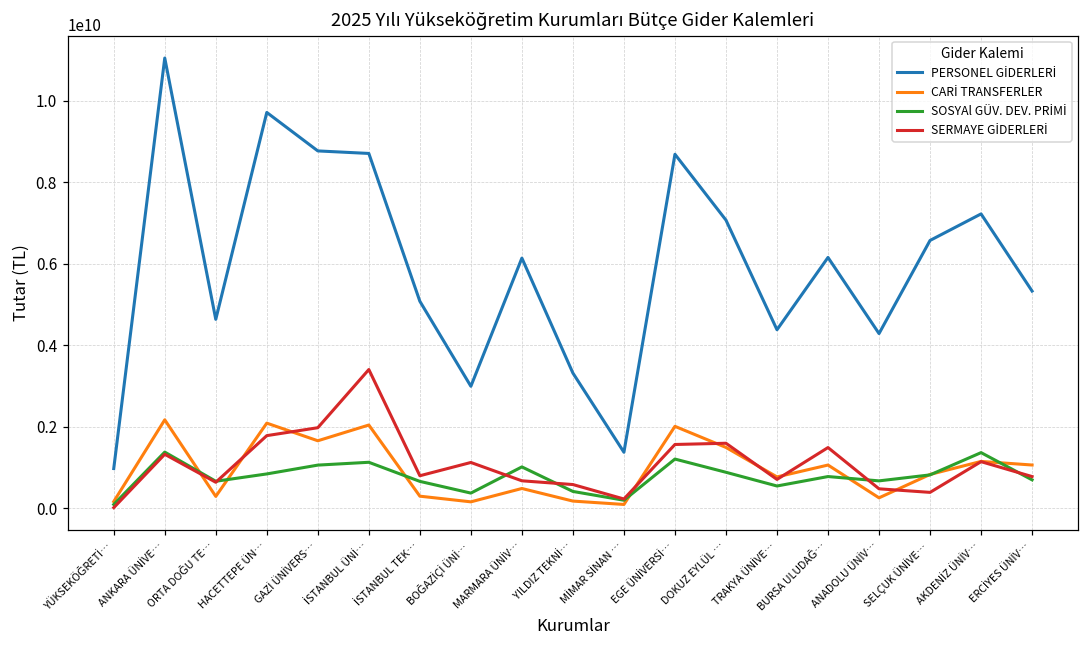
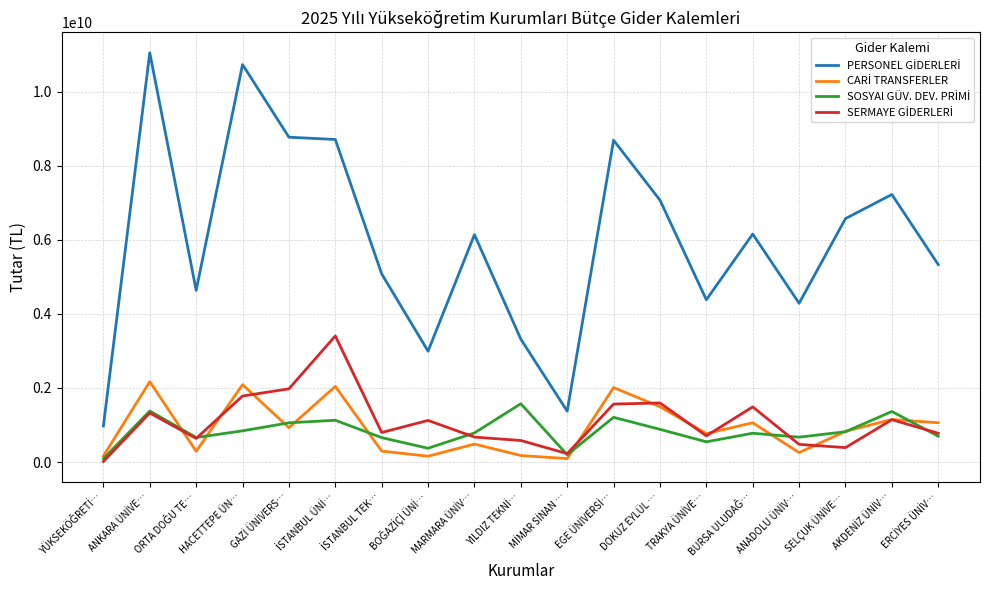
  {
    "PERSONEL GİDERLERİ": {
      "YÜKSEKÖĞRETİ…": 1000000000,
      "ANKARA ÜNİVE…": 11100000000,
      "ORTA DOĞU TE…": 4600000000,
-     "HACETTEPE ÜN…": 9700000000,
+     "HACETTEPE ÜN…": 10700000000,
      "GAZİ ÜNİVERS…": 8800000000,
      "İSTANBUL ÜNİ…": 8700000000,
      "İSTANBUL TEK…": 5100000000,
      "BOĞAZİÇİ ÜNİ…": 3000000000,
      "MARMARA ÜNİV…": 6100000000,
      "YILDIZ TEKNİ…": 3300000000,
      "MİMAR SİNAN …": 1400000000,
      "EGE ÜNİVERSİ…": 8700000000,
      "DOKUZ EYLÜL …": 7100000000,
      "TRAKYA ÜNİVE…": 4400000000,
      "BURSA ULUDAĞ…": 6200000000,
      "ANADOLU ÜNİV…": 4300000000,
      "SELÇUK ÜNİVE…": 6600000000,
      "AKDENİZ ÜNİV…": 7200000000,
      "ERCİYES ÜNİV…": 5300000000
    },
    "CARİ TRANSFERLER": {
      "YÜKSEKÖĞRETİ…": 200000000,
      "ANKARA ÜNİVE…": 2200000000,
      "ORTA DOĞU TE…": 300000000,
      "HACETTEPE ÜN…": 2100000000,
-     "GAZİ ÜNİVERS…": 1700000000,
+     "GAZİ ÜNİVERS…": 900000000,
      "İSTANBUL ÜNİ…": 2000000000,
      "İSTANBUL TEK…": 300000000,
      "BOĞAZİÇİ ÜNİ…": 200000000,
      "MARMARA ÜNİV…": 500000000,
      "YILDIZ TEKNİ…": 200000000,
      "MİMAR SİNAN …": 100000000,
      "EGE ÜNİVERSİ…": 2000000000,
      "DOKUZ EYLÜL …": 1500000000,
      "BURSA ULUDAĞ…": 1100000000,
      "ANADOLU ÜNİV…": 300000000,
      "ERCİYES ÜNİV…": 1100000000
    },
    "SOSYAl GÜV. DEV. PRİMİ": {
      "YÜKSEKÖĞRETİ…": 100000000,
      "HACETTEPE ÜN…": 800000000,
      "GAZİ ÜNİVERS…": 1100000000,
      "İSTANBUL ÜNİ…": 1100000000,
      "İSTANBUL TEK…": 700000000,
      "BOĞAZİÇİ ÜNİ…": 400000000,
-     "MARMARA ÜNİV…": 1000000000,
-     "YILDIZ TEKNİ…": 400000000,
+     "MARMARA ÜNİV…": 800000000,
+     "YILDIZ TEKNİ…": 1600000000,
      "EGE ÜNİVERSİ…": 1200000000,
      "DOKUZ EYLÜL …": 900000000,
      "TRAKYA ÜNİVE…": 500000000,
      "BURSA ULUDAĞ…": 800000000,
      "ANADOLU ÜNİV…": 700000000,
      "AKDENİZ ÜNİV…": 1400000000,
      "ERCİYES ÜNİV…": 700000000
    },
    "SERMAYE GİDERLERİ": {
      "YÜKSEKÖĞRETİ…": 0,
      "HACETTEPE ÜN…": 1800000000,
      "GAZİ ÜNİVERS…": 2000000000,
      "İSTANBUL ÜNİ…": 3400000000,
      "İSTANBUL TEK…": 800000000,
      "BOĞAZİÇİ ÜNİ…": 1100000000,
      "MARMARA ÜNİV…": 700000000,
      "YILDIZ TEKNİ…": 600000000,
      "EGE ÜNİVERSİ…": 1600000000,
      "DOKUZ EYLÜL …": 1600000000,
      "BURSA ULUDAĞ…": 1500000000,
      "ANADOLU ÜNİV…": 500000000,
      "SELÇUK ÜNİVE…": 400000000,
      "ERCİYES ÜNİV…": 800000000
    }
  }
